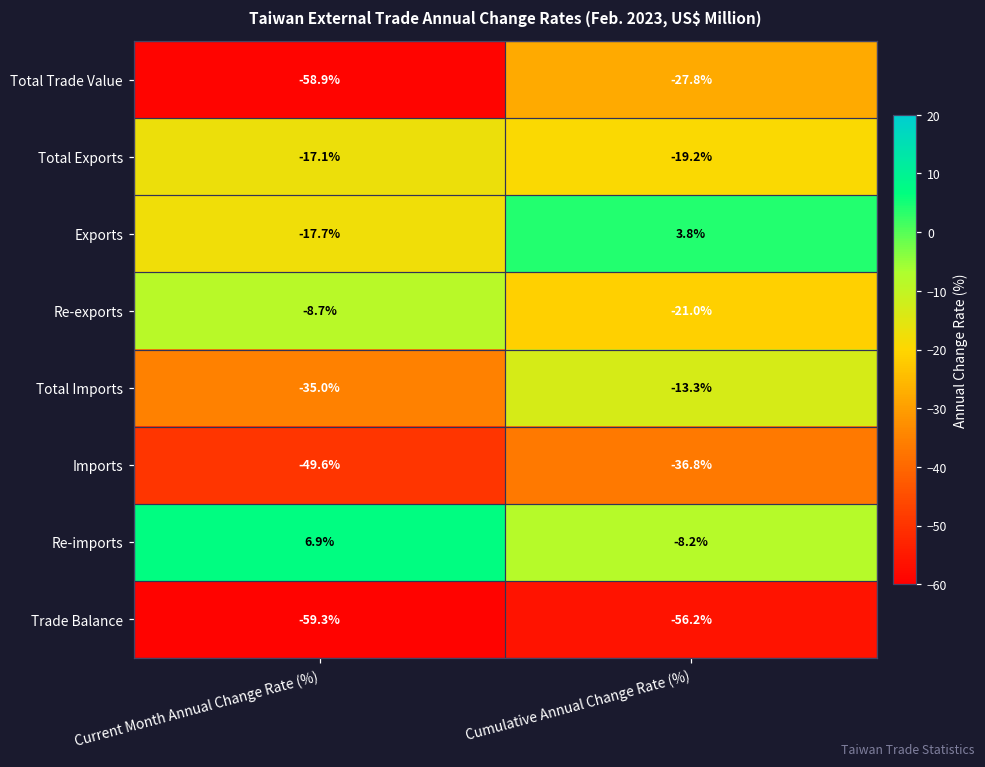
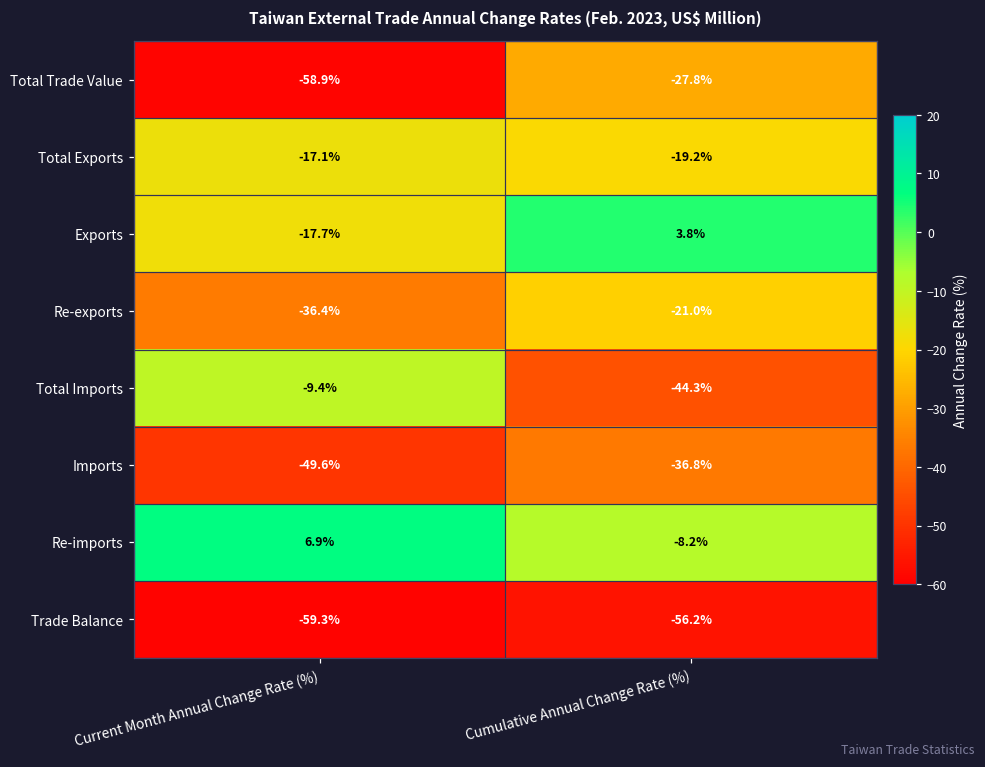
  {
    "Total Trade Value": {
      "Current Month Annual Change Rate (%)": "-58.9%",
      "Cumulative Annual Change Rate (%)": "-27.8%"
    },
    "Total Exports": {
      "Current Month Annual Change Rate (%)": "-17.1%",
      "Cumulative Annual Change Rate (%)": "-19.2%"
    },
    "Exports": {
      "Current Month Annual Change Rate (%)": "-17.7%",
      "Cumulative Annual Change Rate (%)": "3.8%"
    },
    "Re-exports": {
-     "Current Month Annual Change Rate (%)": "-8.7%",
+     "Current Month Annual Change Rate (%)": "-36.4%",
      "Cumulative Annual Change Rate (%)": "-21.0%"
    },
    "Total Imports": {
-     "Current Month Annual Change Rate (%)": "-35.0%",
-     "Cumulative Annual Change Rate (%)": "-13.3%"
+     "Current Month Annual Change Rate (%)": "-9.4%",
+     "Cumulative Annual Change Rate (%)": "-44.3%"
    },
    "Imports": {
      "Current Month Annual Change Rate (%)": "-49.6%",
      "Cumulative Annual Change Rate (%)": "-36.8%"
    },
    "Re-imports": {
      "Current Month Annual Change Rate (%)": "6.9%",
      "Cumulative Annual Change Rate (%)": "-8.2%"
    },
    "Trade Balance": {
      "Current Month Annual Change Rate (%)": "-59.3%",
      "Cumulative Annual Change Rate (%)": "-56.2%"
    }
  }
